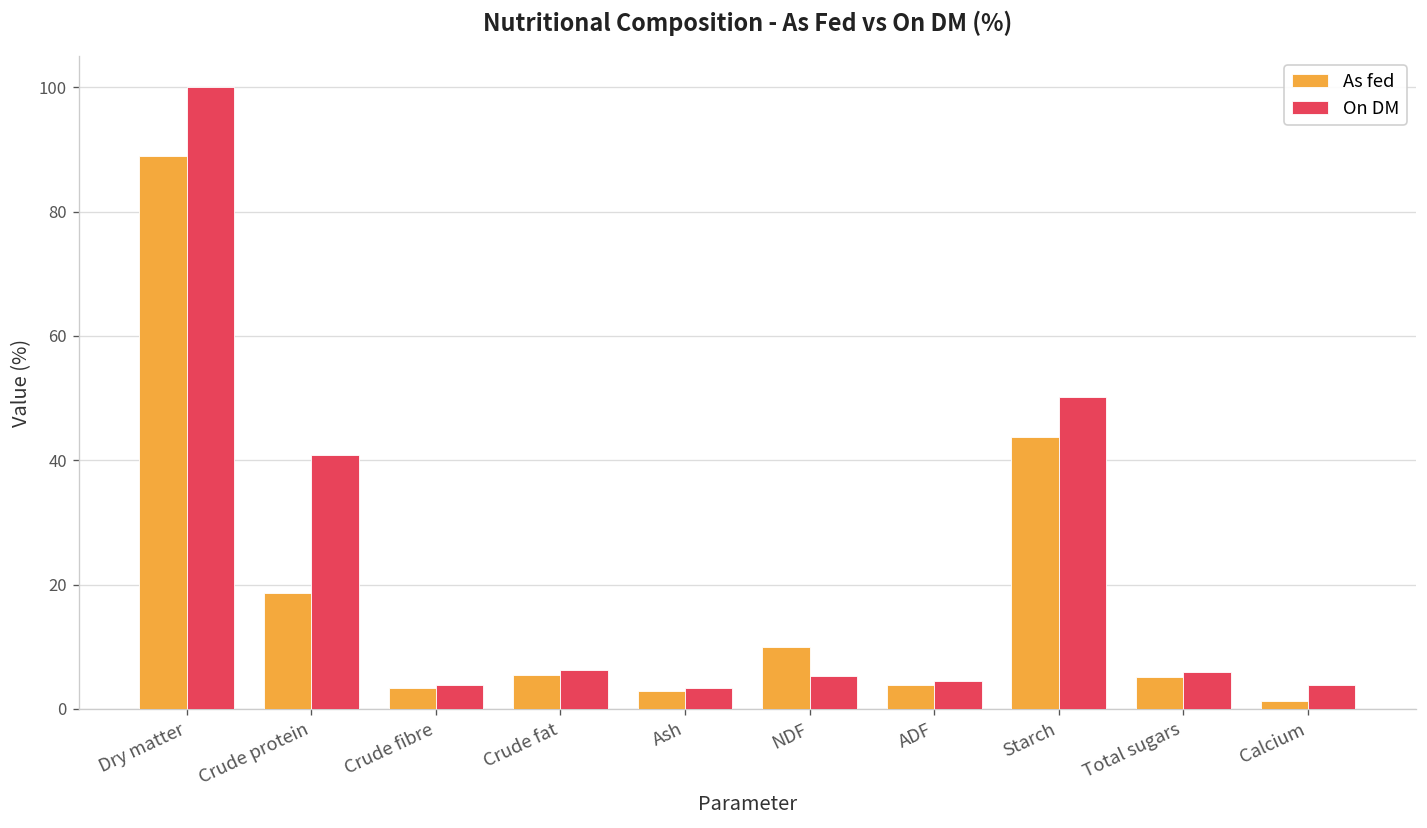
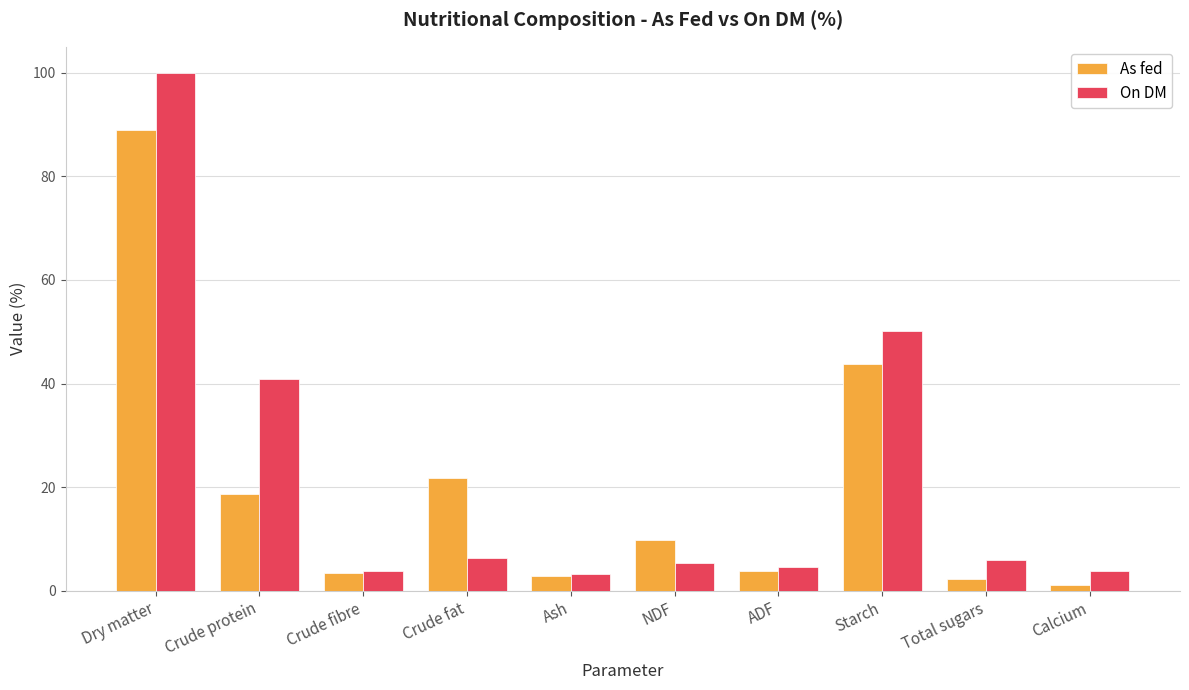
  {
    "As fed": {
      "Dry matter": 89,
      "Crude protein": 19,
      "Crude fibre": 3,
-     "Crude fat": 6,
+     "Crude fat": 22,
      "Ash": 3,
      "NDF": 10,
      "ADF": 4,
      "Starch": 44,
-     "Total sugars": 5,
+     "Total sugars": 2,
      "Calcium": 1
    },
    "On DM": {
      "Dry matter": 100,
      "Crude protein": 41,
      "Crude fibre": 4,
      "Crude fat": 6,
      "Ash": 3,
      "NDF": 5,
      "ADF": 5,
      "Starch": 50,
      "Total sugars": 6,
      "Calcium": 4
    }
  }
